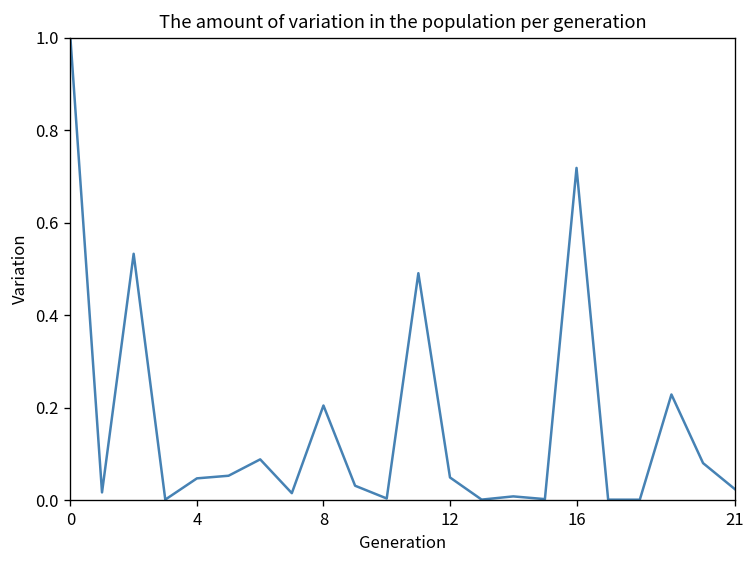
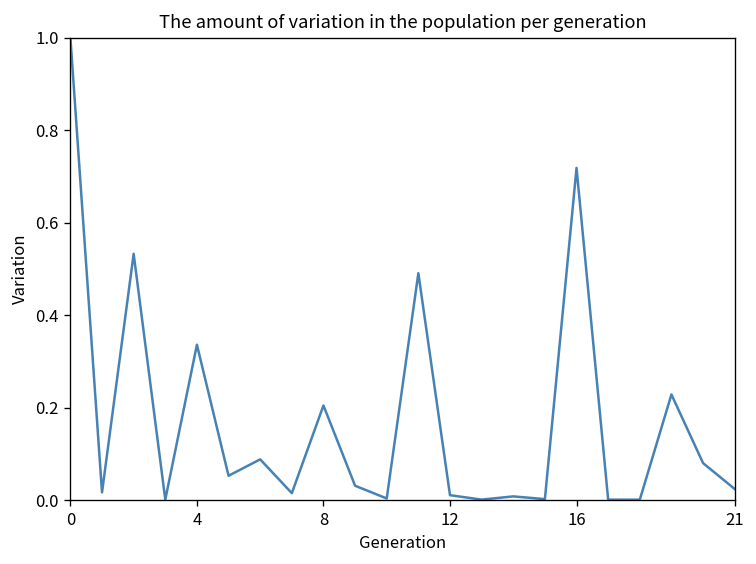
  {
    "0": 1.00,
-   "4": 0.05,
+   "4": 0.34,
    "8": 0.20,
-   "12": 0.05,
+   "12": 0.01,
    "16": 0.72,
    "21": 0.02
  }
